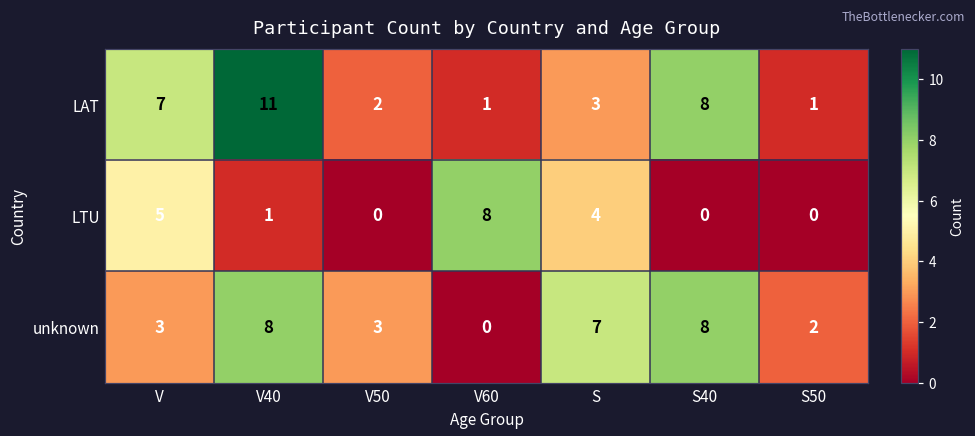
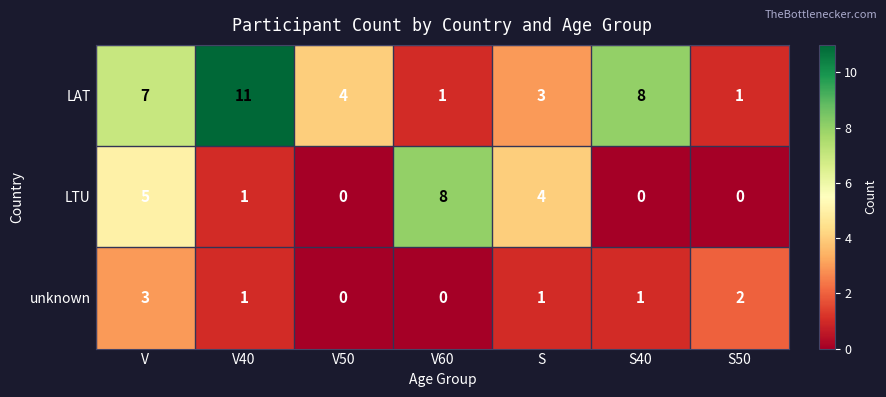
  {
    "LAT": {
      "V": 7,
      "V40": 11,
-     "V50": 2,
+     "V50": 4,
      "V60": 1,
      "S": 3,
      "S40": 8,
      "S50": 1
    },
    "LTU": {
      "V": 5,
      "V40": 1,
      "V50": 0,
      "V60": 8,
      "S": 4,
      "S40": 0,
      "S50": 0
    },
    "unknown": {
      "V": 3,
-     "V40": 8,
-     "V50": 3,
+     "V40": 1,
+     "V50": 0,
      "V60": 0,
-     "S": 7,
-     "S40": 8,
+     "S": 1,
+     "S40": 1,
      "S50": 2
    }
  }
